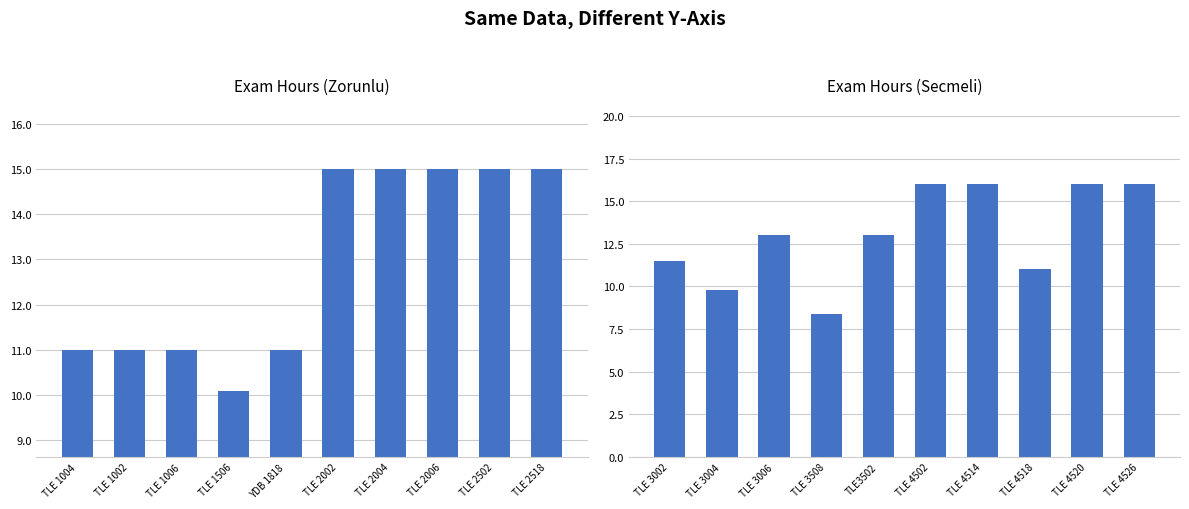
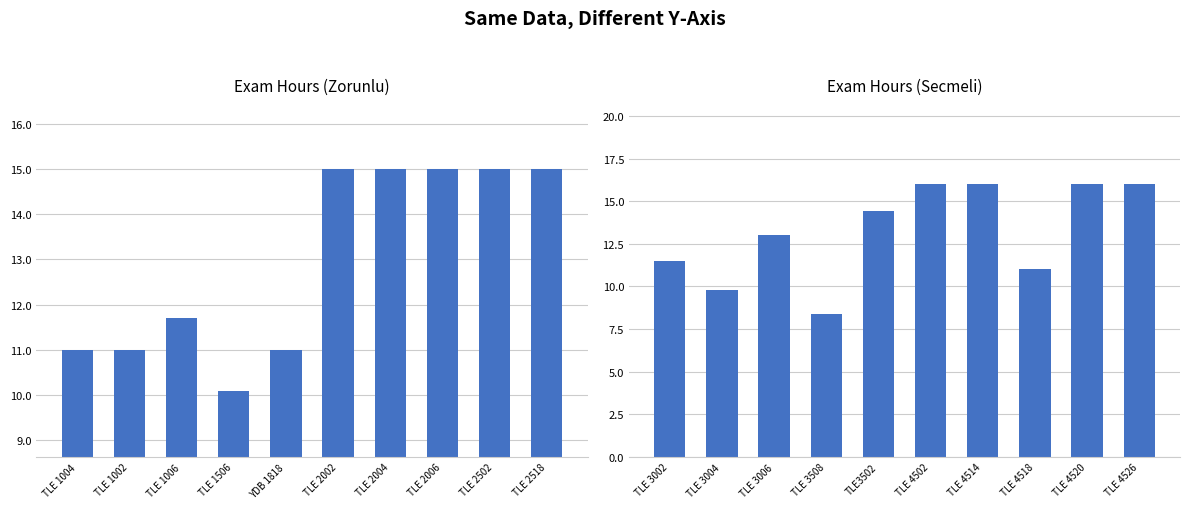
  {
    "Exam Hours (Zorunlu)": {
      "TLE 1004": 11.0,
      "TLE 1002": 11.0,
-     "TLE 1006": 11.0,
+     "TLE 1006": 11.7,
      "TLE 1506": 10.1,
      "YDB 1818": 11.0,
      "TLE 2002": 15.0,
      "TLE 2004": 15.0,
      "TLE 2006": 15.0,
      "TLE 2502": 15.0,
      "TLE 2518": 15.0
    },
    "Exam Hours (Secmeli)": {
      "TLE 3002": 11.5,
      "TLE 3004": 9.8,
      "TLE 3006": 13.0,
      "TLE 3508": 8.4,
-     "TLE3502": 13.0,
+     "TLE3502": 14.4,
      "TLE 4502": 16.0,
      "TLE 4514": 16.0,
      "TLE 4518": 11.0,
      "TLE 4520": 16.0,
      "TLE 4526": 16.0
    }
  }
